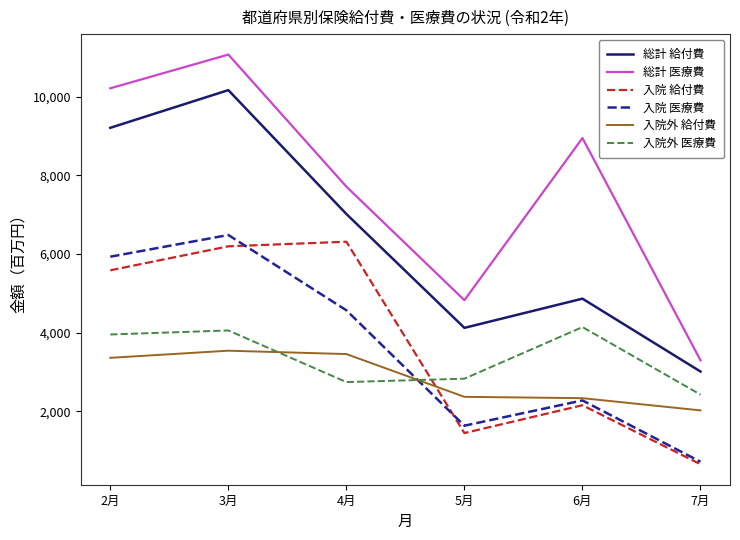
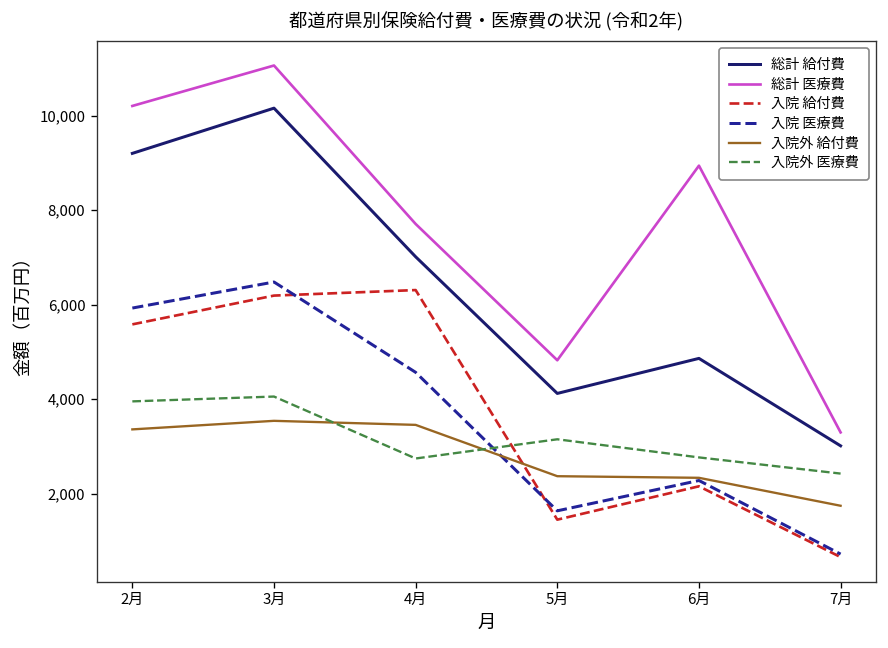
  {
    "総計 医療費": {
      "2月": "10,200",
      "3月": "11,100",
      "4月": "7,700",
      "5月": "4,800",
      "6月": "8,900",
      "7月": "3,300"
    },
    "入院 給付費": {
      "2月": "5,600",
      "3月": "6,200",
      "4月": "6,300",
      "5月": "1,400",
      "6月": "2,200"
    },
    "入院外 給付費": {
      "2月": "3,400",
      "3月": "3,500",
      "4月": "3,500",
      "5月": "2,400",
-     "7月": "2,000"
+     "7月": "1,700"
    },
    "入院外 医療費": {
      "2月": "4,000",
      "3月": "4,100",
      "4月": "2,700",
-     "5月": "2,800",
-     "6月": "4,100",
+     "5月": "3,200",
+     "6月": "2,800",
      "7月": "2,400"
    }
  }
